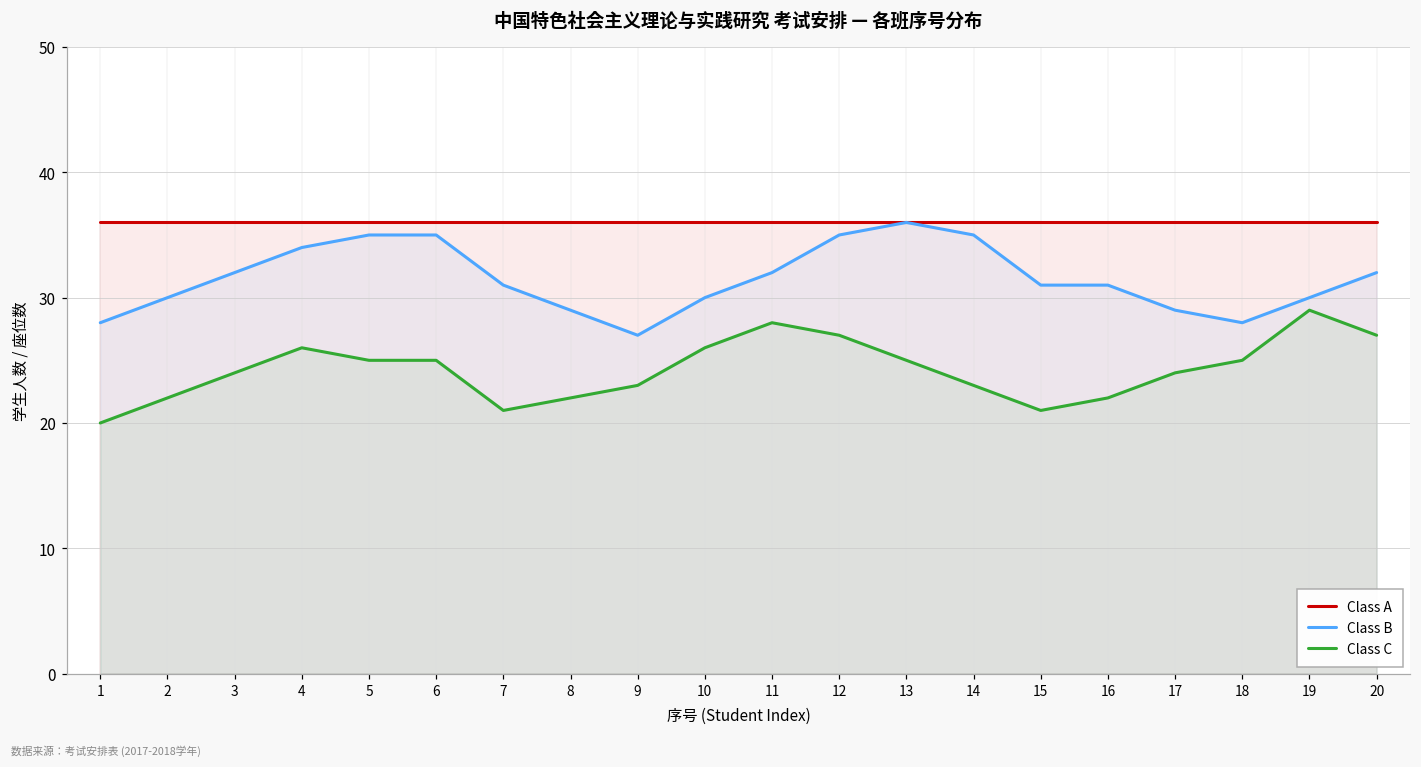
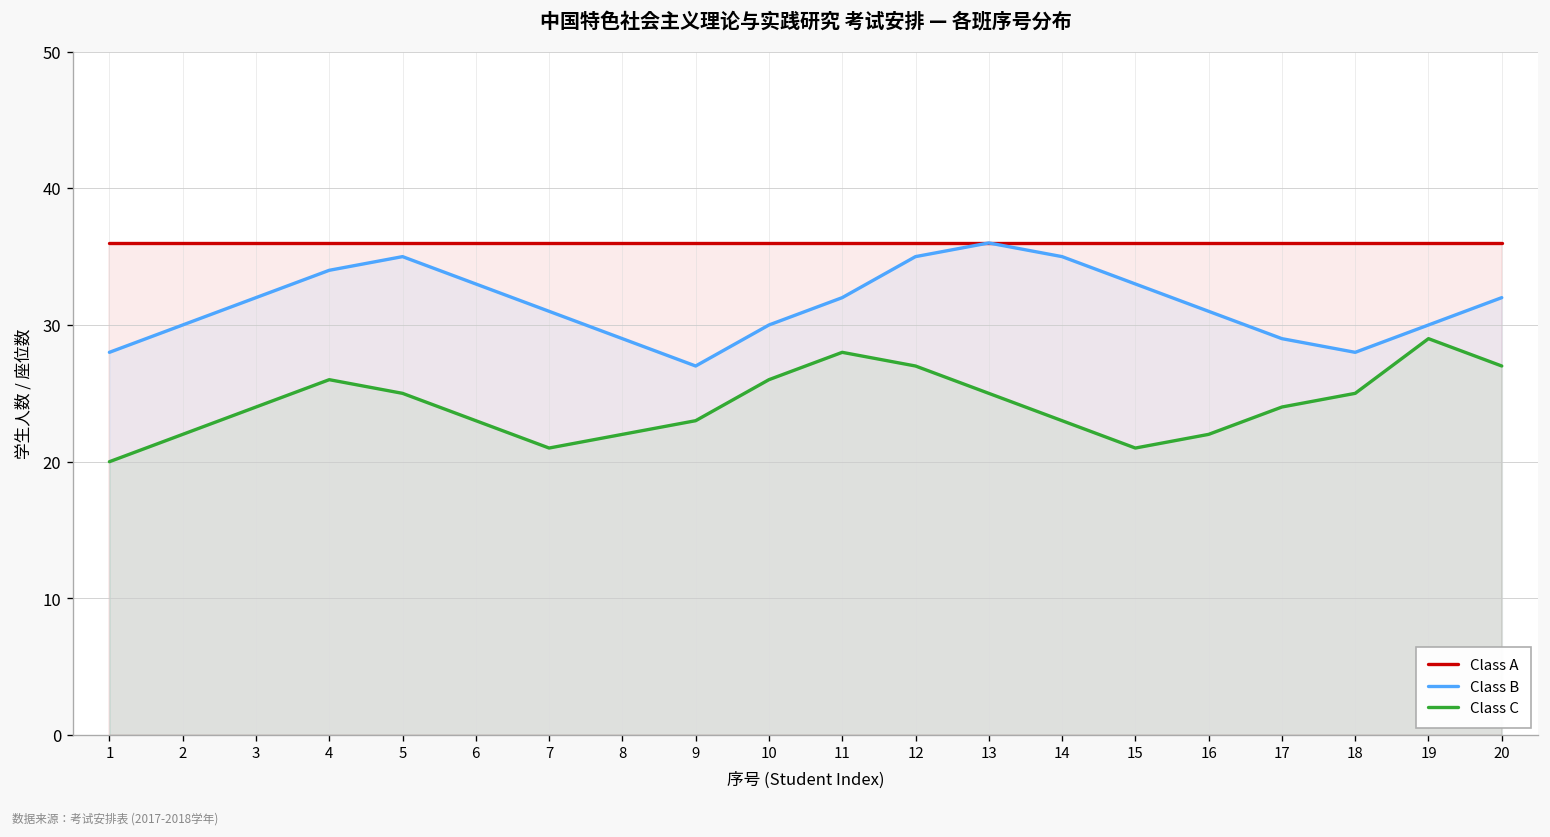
  {
    "Class A": {
      "1": 36,
      "2": 36,
      "3": 36,
      "4": 36,
      "5": 36,
      "6": 36,
      "7": 36,
      "8": 36,
      "9": 36,
      "10": 36,
      "11": 36,
      "12": 36,
      "14": 36,
      "15": 36,
      "16": 36,
      "17": 36,
      "18": 36,
      "19": 36,
      "20": 36
    },
    "Class B": {
      "1": 28,
      "2": 30,
      "3": 32,
      "4": 34,
      "5": 35,
-     "6": 35,
+     "6": 33,
      "7": 31,
      "8": 29,
      "9": 27,
      "10": 30,
      "11": 32,
      "12": 35,
      "14": 35,
-     "15": 31,
+     "15": 33,
      "16": 31,
      "17": 29,
      "18": 28,
      "19": 30,
      "20": 32
    },
    "Class C": {
      "1": 20,
      "2": 22,
      "3": 24,
      "4": 26,
      "5": 25,
-     "6": 25,
+     "6": 23,
      "7": 21,
      "8": 22,
      "9": 23,
      "10": 26,
      "11": 28,
      "12": 27,
      "13": 25,
      "14": 23,
      "15": 21,
      "16": 22,
      "17": 24,
      "18": 25,
      "19": 29,
      "20": 27
    }
  }
